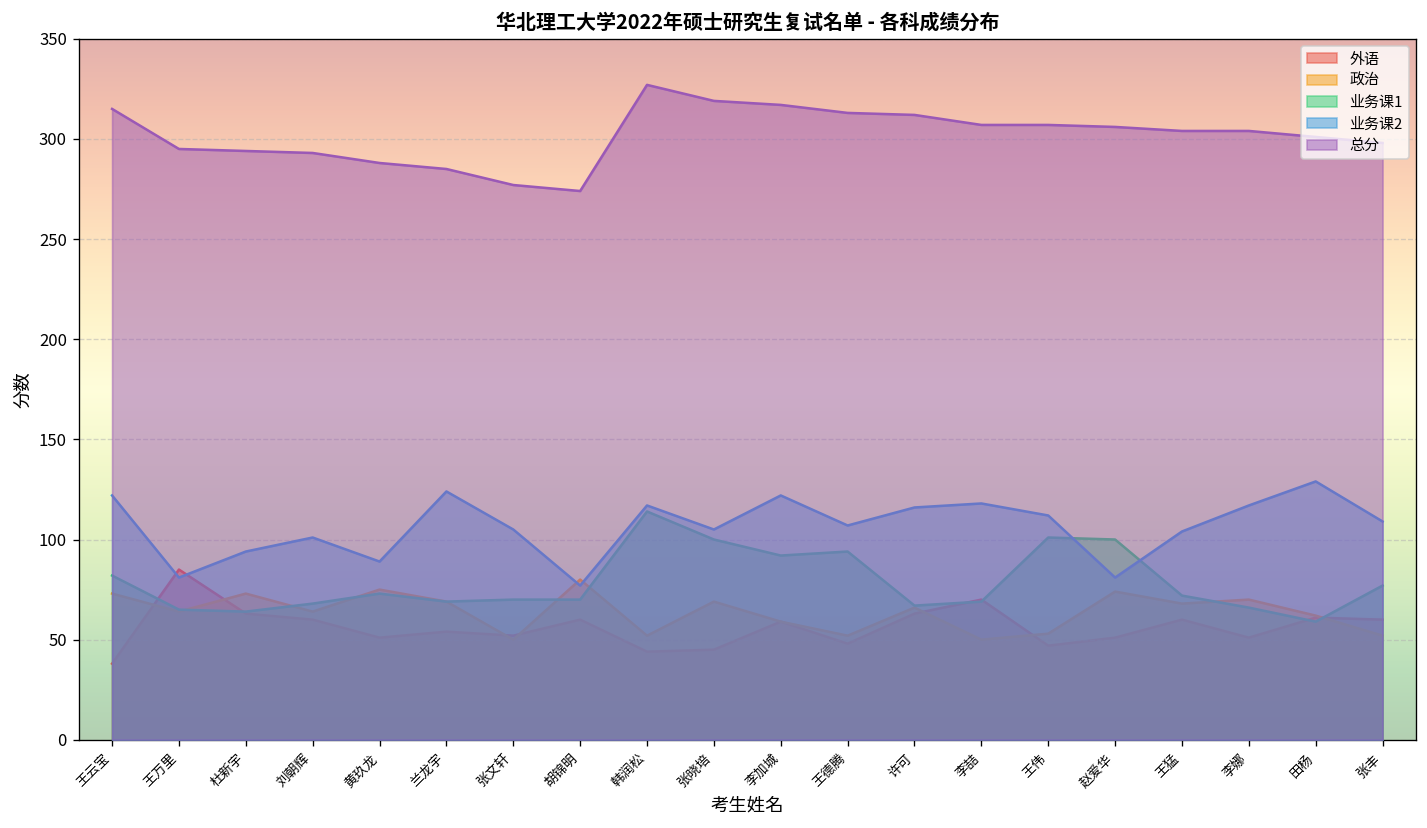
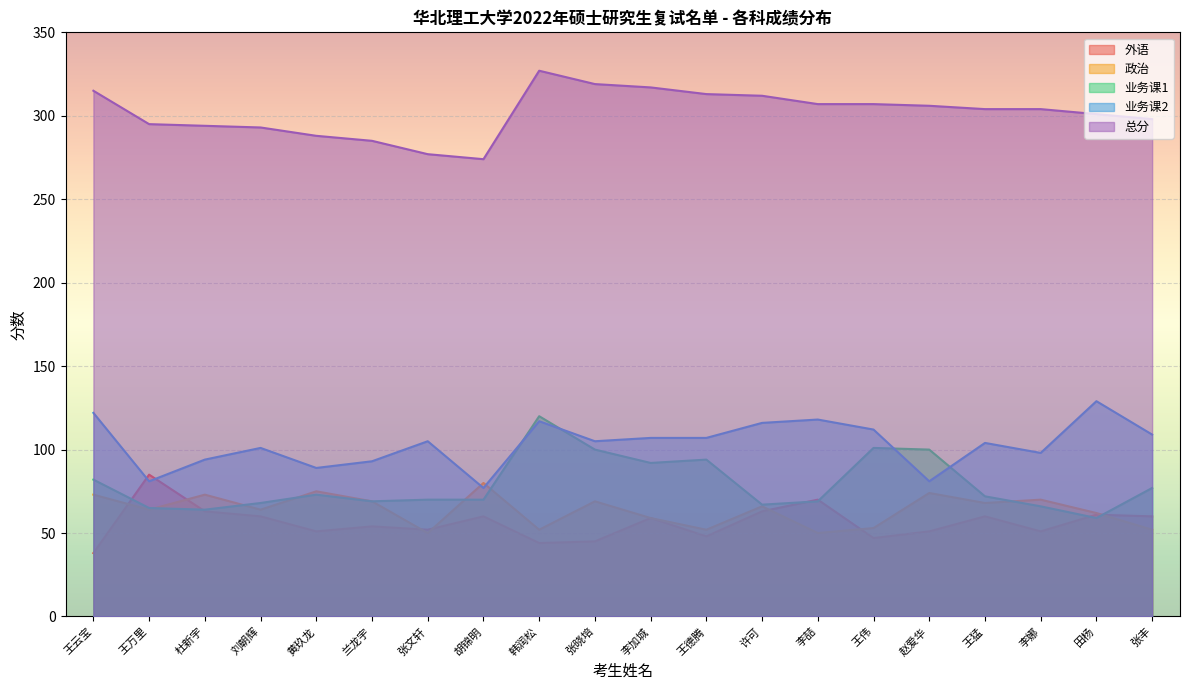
  {
    "外语": {
      "王云宝": 38,
      "王万里": 85,
      "刘朝辉": 60,
      "黄玖龙": 51,
      "兰龙宇": 54,
      "张文轩": 52,
      "胡锦明": 60,
      "韩润松": 44,
      "张晓培": 45,
      "王德腾": 48,
      "许可": 63,
      "王伟": 47,
      "赵爱华": 51,
      "王猛": 60,
      "李娜": 51,
      "张丰": 60
    },
    "政治": {
      "王云宝": 73,
      "杜新宇": 73,
      "刘朝辉": 64,
      "黄玖龙": 75,
      "张文轩": 50,
      "胡锦明": 80,
      "韩润松": 52,
      "张晓培": 69,
      "王德腾": 52,
      "李喆": 50,
      "王伟": 53,
      "赵爱华": 74,
      "王猛": 68,
      "李娜": 70,
      "张丰": 52
    },
    "业务课1": {
      "王云宝": 82,
      "刘朝辉": 68,
      "黄玖龙": 73,
      "张文轩": 70,
      "胡锦明": 70,
-     "韩润松": 114,
+     "韩润松": 120,
      "张晓培": 100,
      "李加城": 92,
      "王德腾": 94,
      "王伟": 101,
      "赵爱华": 100,
      "王猛": 72,
      "李娜": 66,
      "田杨": 59,
      "张丰": 77
    },
    "业务课2": {
      "王云宝": 122,
      "王万里": 81,
      "杜新宇": 94,
      "刘朝辉": 101,
      "黄玖龙": 89,
-     "兰龙宇": 124,
+     "兰龙宇": 93,
      "张文轩": 105,
      "胡锦明": 77,
      "韩润松": 117,
      "张晓培": 105,
-     "李加城": 122,
+     "李加城": 107,
      "王德腾": 107,
      "许可": 116,
      "李喆": 118,
      "王伟": 112,
      "赵爱华": 81,
      "王猛": 104,
-     "李娜": 117,
+     "李娜": 98,
      "田杨": 129,
      "张丰": 109
    },
    "总分": {
      "王云宝": 315,
      "王万里": 295,
      "杜新宇": 294,
      "刘朝辉": 293,
      "黄玖龙": 288,
      "兰龙宇": 285,
      "张文轩": 277,
      "胡锦明": 274,
      "韩润松": 327,
      "张晓培": 319,
      "李加城": 317,
      "王德腾": 313,
      "许可": 312,
      "李喆": 307,
      "王伟": 307,
      "赵爱华": 306,
      "王猛": 304,
      "李娜": 304
    }
  }
